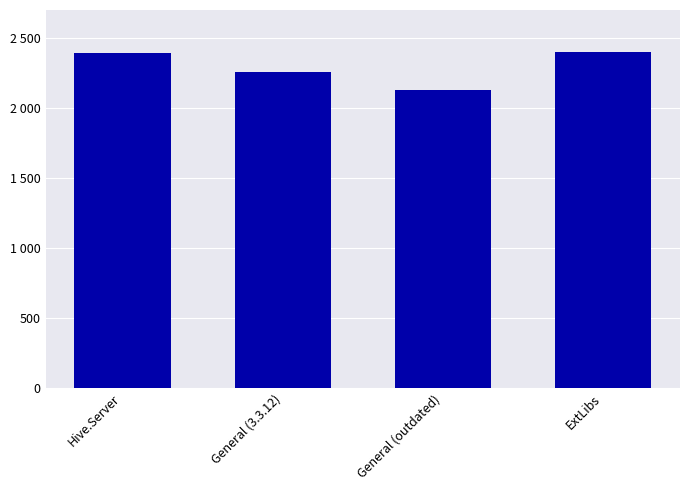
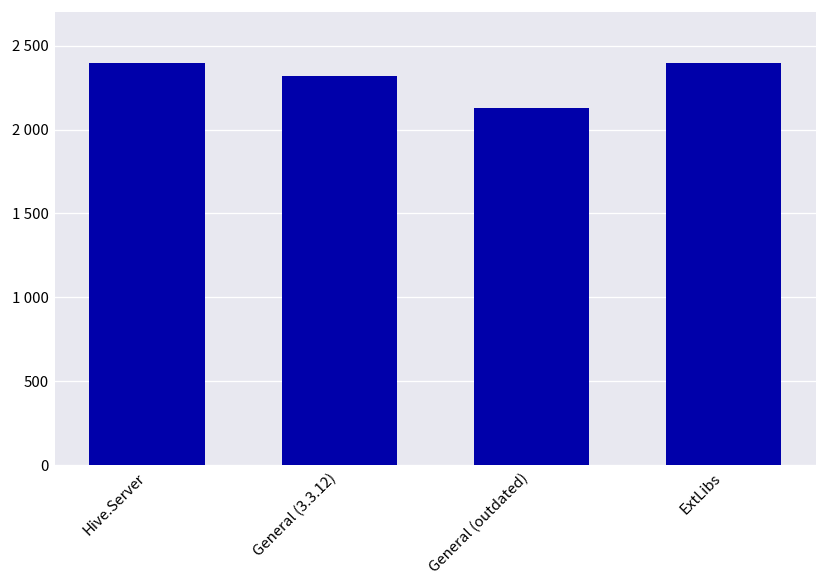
  {
    "Hive.Server": 2390,
-   "General (3.3.12)": 2260,
+   "General (3.3.12)": 2320,
    "General (outdated)": 2130,
    "ExtLibs": 2400
  }
